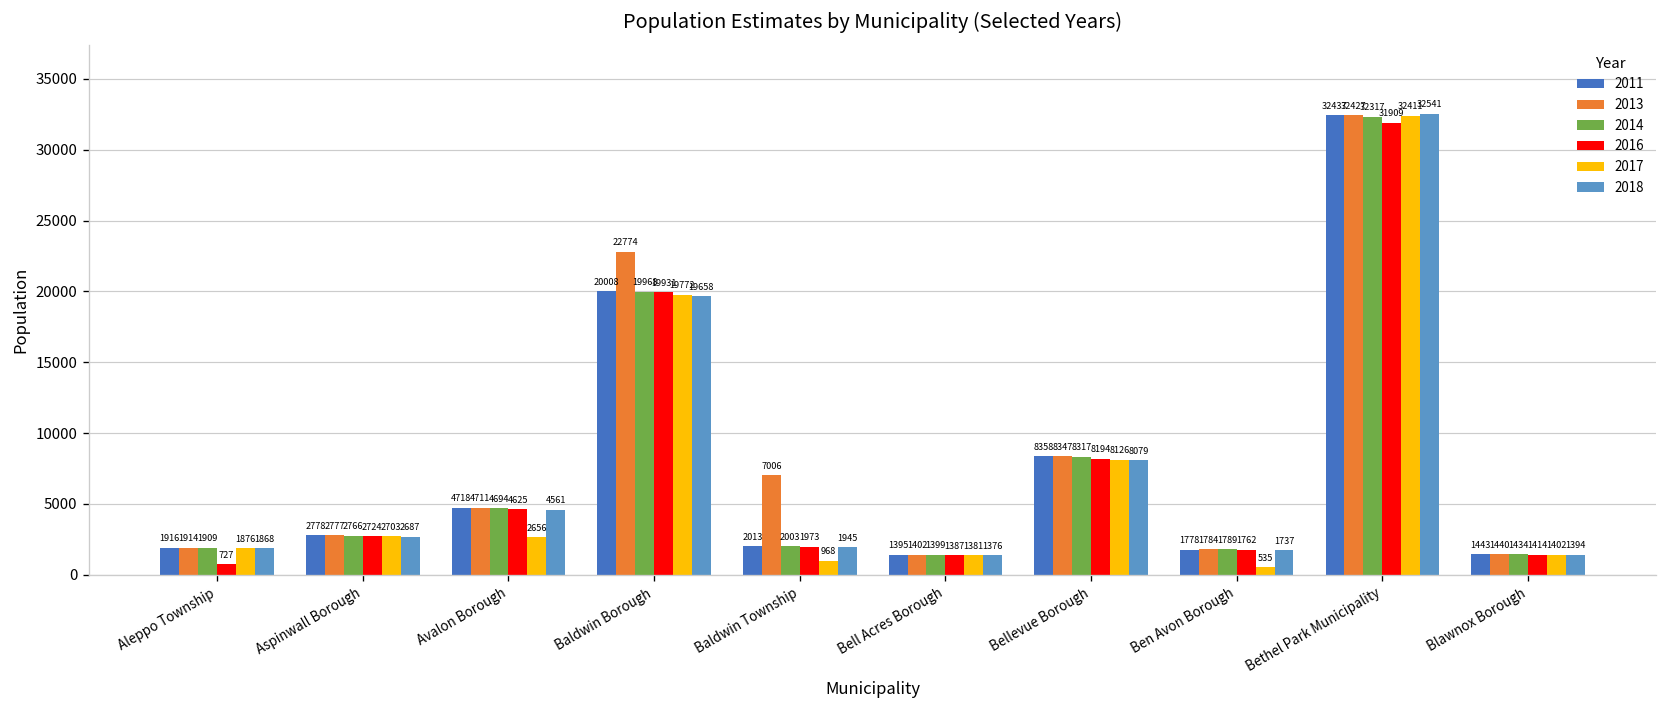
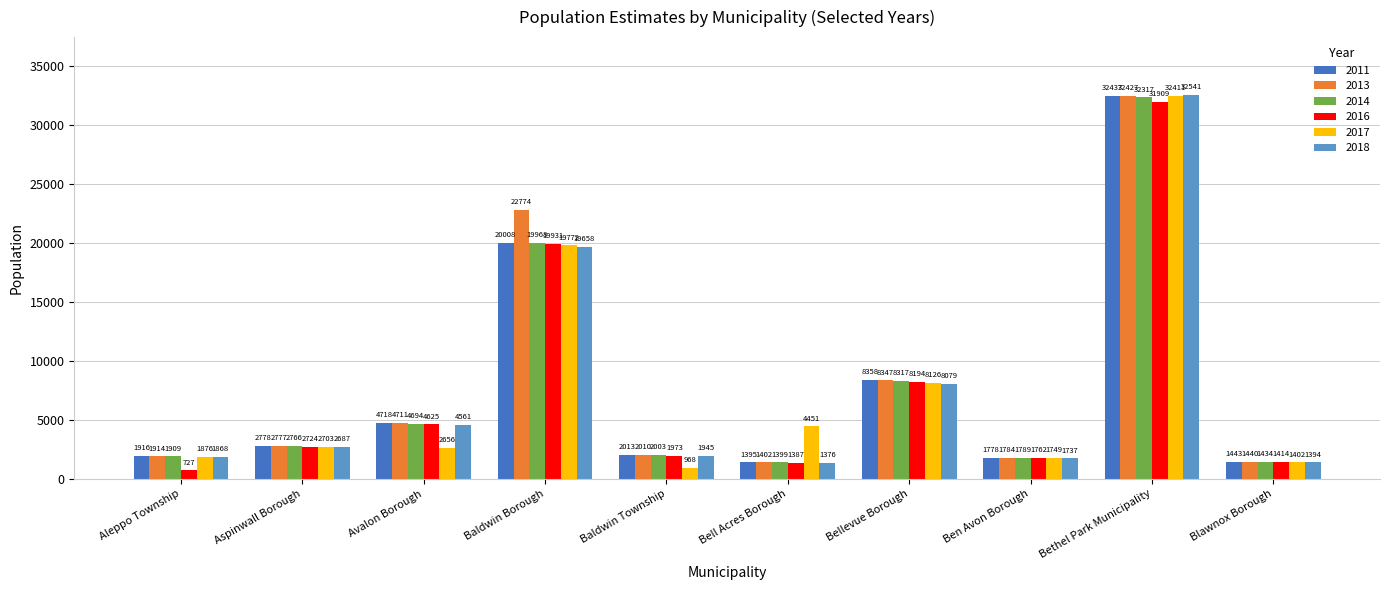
  {
    "2013": {
      "Aleppo Township": 1914,
      "Aspinwall Borough": 2777,
      "Avalon Borough": 4711,
      "Baldwin Borough": 22774,
-     "Baldwin Township": 7006,
+     "Baldwin Township": 2010,
      "Bell Acres Borough": 1402,
      "Bellevue Borough": 8347,
      "Ben Avon Borough": 1784,
      "Blawnox Borough": 1440
    },
    "2014": {
      "Aleppo Township": 1909,
      "Aspinwall Borough": 2766,
      "Avalon Borough": 4694,
      "Baldwin Township": 2003,
      "Bell Acres Borough": 1399,
      "Bellevue Borough": 8317,
      "Ben Avon Borough": 1789,
      "Blawnox Borough": 1434
    },
    "2016": {
      "Aleppo Township": 727,
      "Aspinwall Borough": 2724,
      "Avalon Borough": 4625,
      "Baldwin Township": 1973,
      "Bell Acres Borough": 1387,
      "Bellevue Borough": 8194,
      "Ben Avon Borough": 1762,
      "Bethel Park Municipality": 31909,
      "Blawnox Borough": 1414
    },
    "2017": {
      "Aleppo Township": 1876,
      "Aspinwall Borough": 2703,
      "Avalon Borough": 2656,
      "Baldwin Township": 968,
-     "Bell Acres Borough": 1381,
+     "Bell Acres Borough": 4451,
      "Bellevue Borough": 8126,
-     "Ben Avon Borough": 535,
+     "Ben Avon Borough": 1749,
      "Blawnox Borough": 1402
    }
  }
